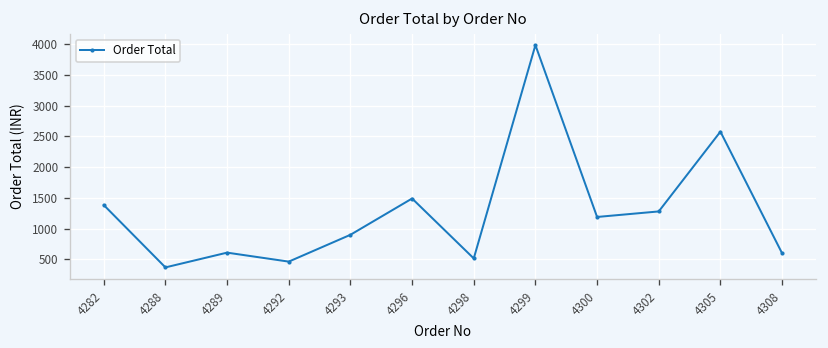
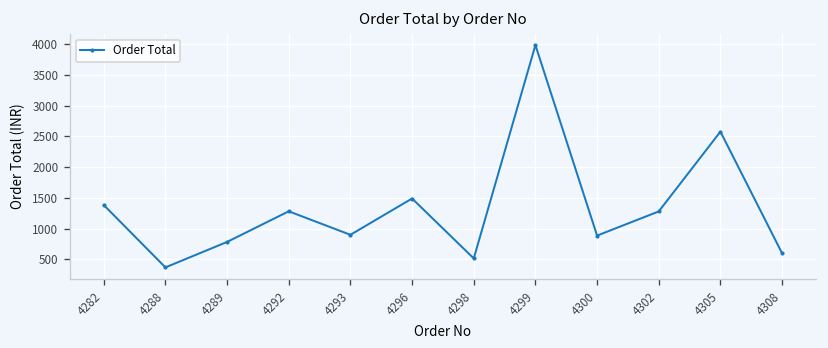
  {
    "4282": 1400,
    "4288": 400,
-   "4289": 600,
-   "4292": 500,
+   "4289": 800,
+   "4292": 1300,
    "4293": 900,
    "4296": 1500,
    "4298": 500,
    "4299": 4000,
-   "4300": 1200,
+   "4300": 900,
    "4302": 1300,
    "4305": 2600,
    "4308": 600
  }
